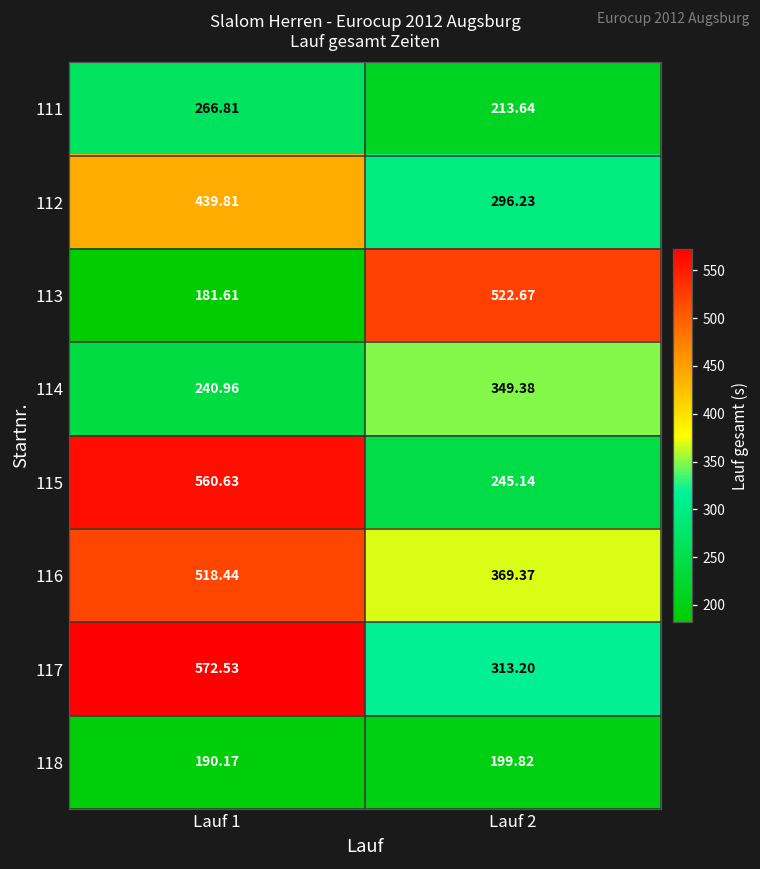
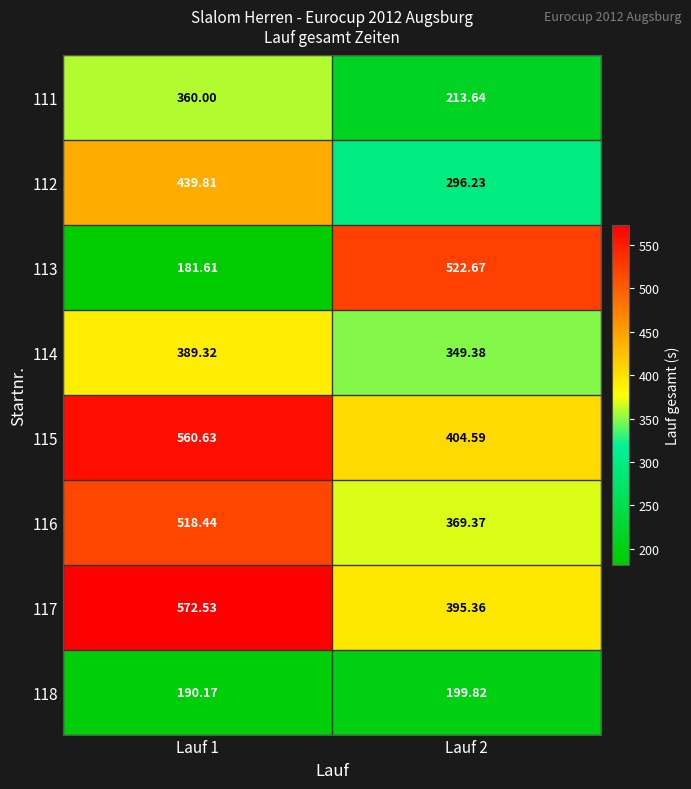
  {
    "111": {
-     "Lauf 1": 266.81,
+     "Lauf 1": 360.00,
      "Lauf 2": 213.64
    },
    "112": {
      "Lauf 1": 439.81,
      "Lauf 2": 296.23
    },
    "113": {
      "Lauf 1": 181.61,
      "Lauf 2": 522.67
    },
    "114": {
-     "Lauf 1": 240.96,
+     "Lauf 1": 389.32,
      "Lauf 2": 349.38
    },
    "115": {
      "Lauf 1": 560.63,
-     "Lauf 2": 245.14
+     "Lauf 2": 404.59
    },
    "116": {
      "Lauf 1": 518.44,
      "Lauf 2": 369.37
    },
    "117": {
      "Lauf 1": 572.53,
-     "Lauf 2": 313.20
+     "Lauf 2": 395.36
    },
    "118": {
      "Lauf 1": 190.17,
      "Lauf 2": 199.82
    }
  }
